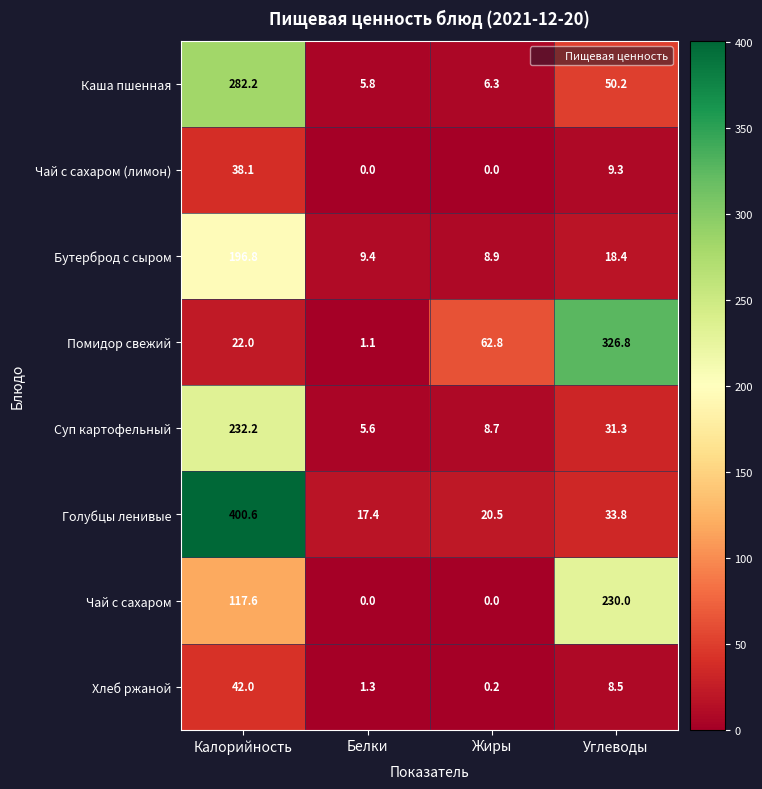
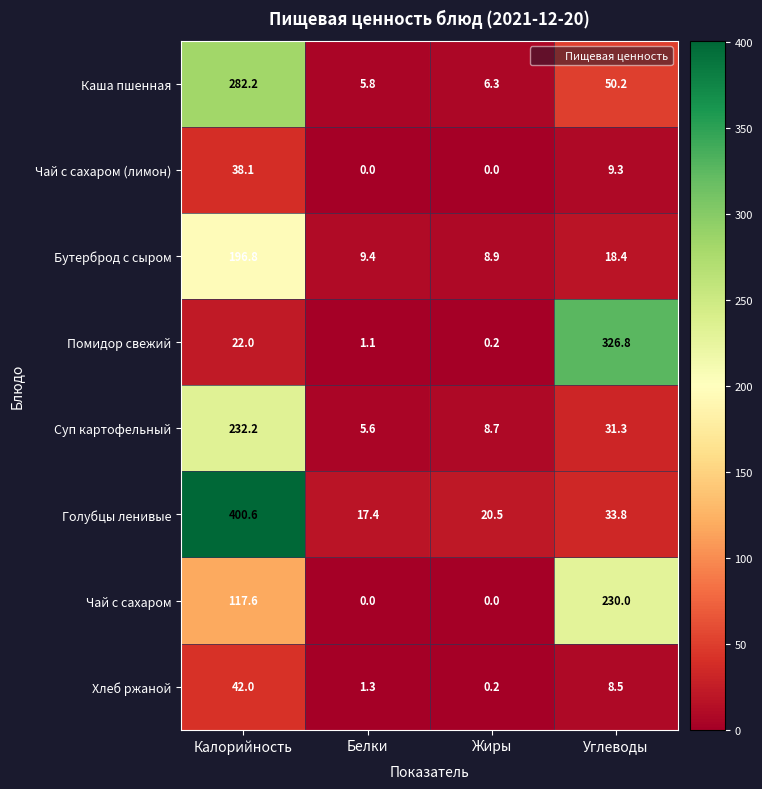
  {
    "Каша пшенная": {
      "Калорийность": 282.2,
      "Белки": 5.8,
      "Жиры": 6.3,
      "Углеводы": 50.2
    },
    "Чай с сахаром (лимон)": {
      "Калорийность": 38.1,
      "Белки": 0.0,
      "Жиры": 0.0,
      "Углеводы": 9.3
    },
    "Бутерброд с сыром": {
      "Калорийность": 196.8,
      "Белки": 9.4,
      "Жиры": 8.9,
      "Углеводы": 18.4
    },
    "Помидор свежий": {
      "Калорийность": 22.0,
      "Белки": 1.1,
-     "Жиры": 62.8,
+     "Жиры": 0.2,
      "Углеводы": 326.8
    },
    "Суп картофельный": {
      "Калорийность": 232.2,
      "Белки": 5.6,
      "Жиры": 8.7,
      "Углеводы": 31.3
    },
    "Голубцы ленивые": {
      "Калорийность": 400.6,
      "Белки": 17.4,
      "Жиры": 20.5,
      "Углеводы": 33.8
    },
    "Чай с сахаром": {
      "Калорийность": 117.6,
      "Белки": 0.0,
      "Жиры": 0.0,
      "Углеводы": 230.0
    },
    "Хлеб ржаной": {
      "Калорийность": 42.0,
      "Белки": 1.3,
      "Жиры": 0.2,
      "Углеводы": 8.5
    }
  }
